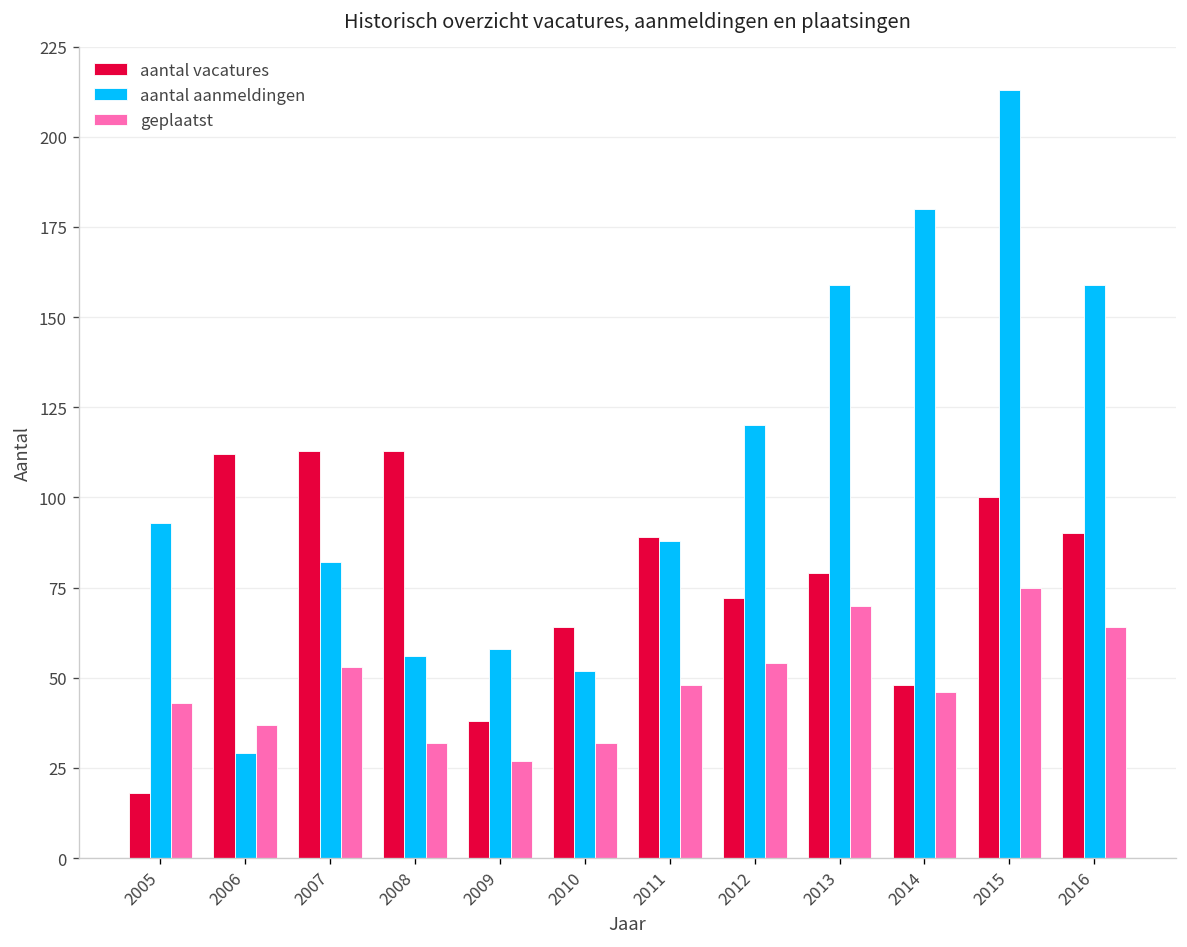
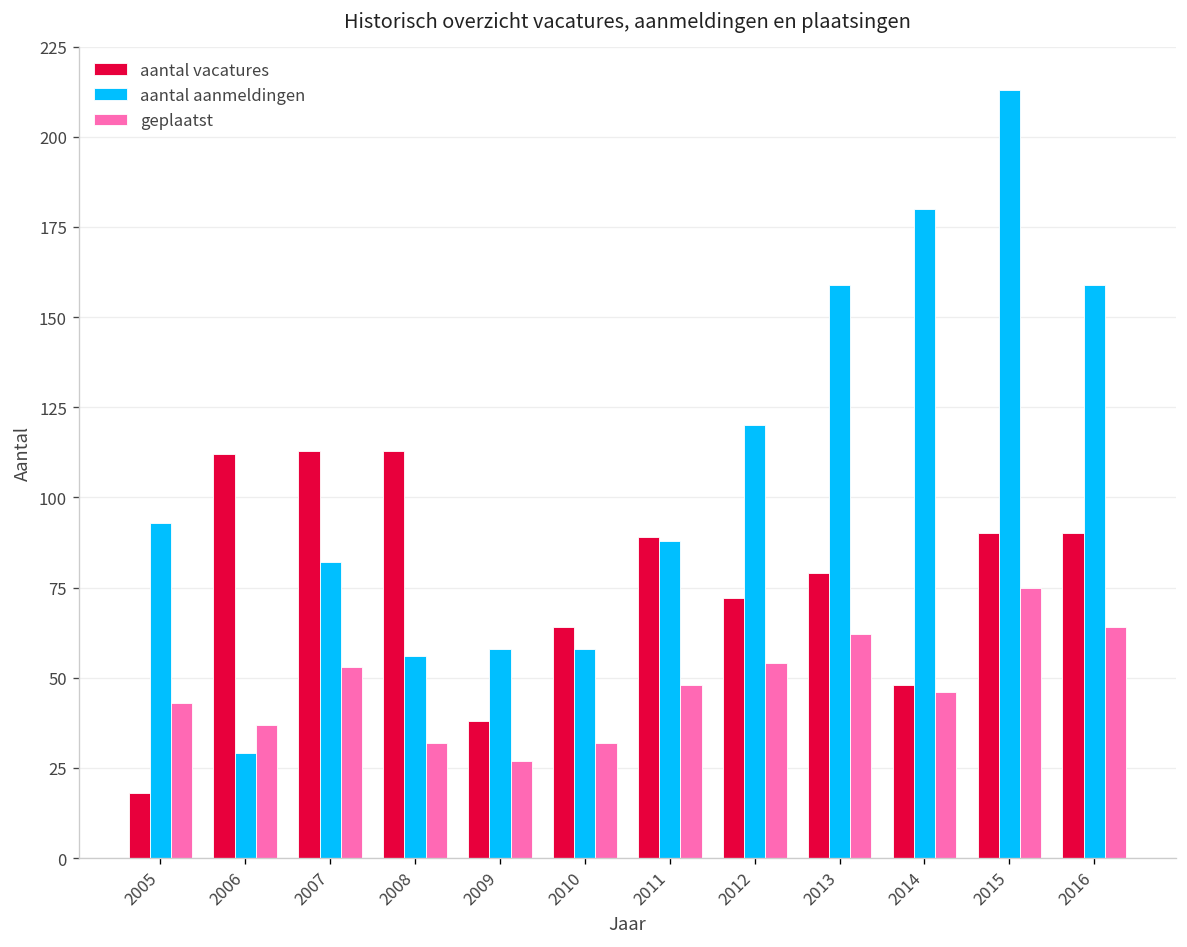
  {
    "aantal vacatures": {
      "2005": 18,
      "2006": 112,
      "2007": 113,
      "2008": 113,
      "2009": 38,
      "2010": 64,
      "2011": 89,
      "2012": 72,
      "2013": 79,
      "2014": 48,
-     "2015": 100,
+     "2015": 90,
      "2016": 90
    },
    "aantal aanmeldingen": {
      "2005": 93,
      "2006": 29,
      "2007": 82,
      "2008": 56,
      "2009": 58,
-     "2010": 52,
+     "2010": 58,
      "2011": 88,
      "2012": 120,
      "2013": 159,
      "2014": 180,
      "2015": 213,
      "2016": 159
    },
    "geplaatst": {
      "2005": 43,
      "2006": 37,
      "2007": 53,
      "2008": 32,
      "2009": 27,
      "2010": 32,
      "2011": 48,
      "2012": 54,
-     "2013": 70,
+     "2013": 62,
      "2014": 46,
      "2015": 75,
      "2016": 64
    }
  }
